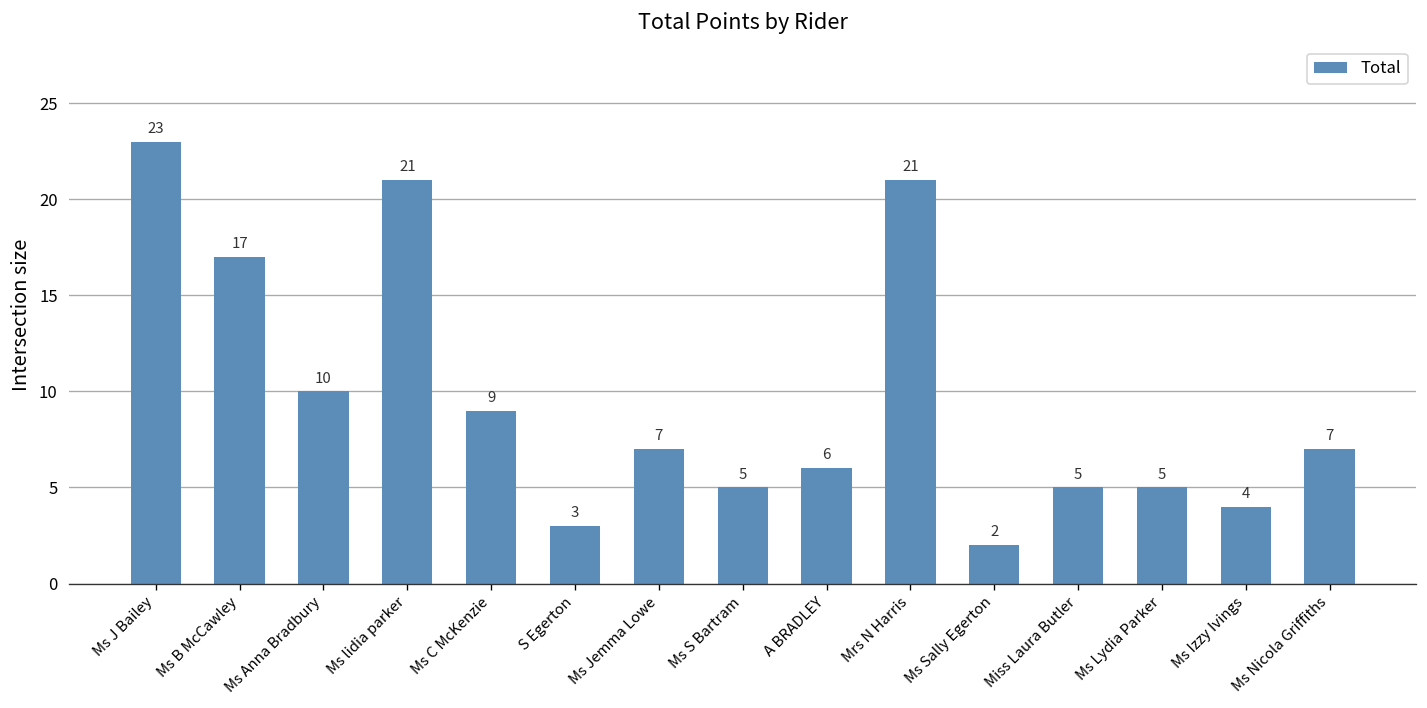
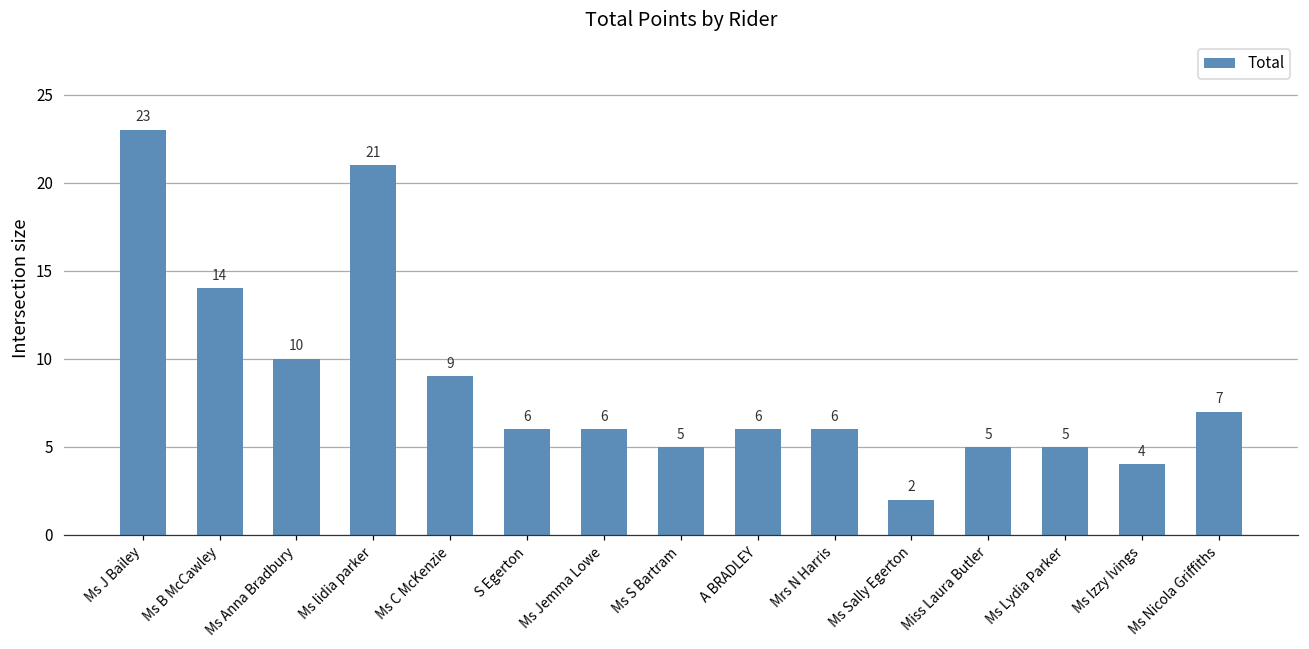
  {
    "Ms J Bailey": 23,
-   "Ms B McCawley": 17,
+   "Ms B McCawley": 14,
    "Ms Anna Bradbury": 10,
    "Ms lidia parker": 21,
    "Ms C McKenzie": 9,
-   "S Egerton": 3,
-   "Ms Jemma Lowe": 7,
+   "S Egerton": 6,
+   "Ms Jemma Lowe": 6,
    "Ms S Bartram": 5,
    "A BRADLEY": 6,
-   "Mrs N Harris": 21,
+   "Mrs N Harris": 6,
    "Ms Sally Egerton": 2,
    "Miss Laura Butler": 5,
    "Ms Lydia Parker": 5,
    "Ms Izzy Ivings": 4,
    "Ms Nicola Griffiths": 7
  }
